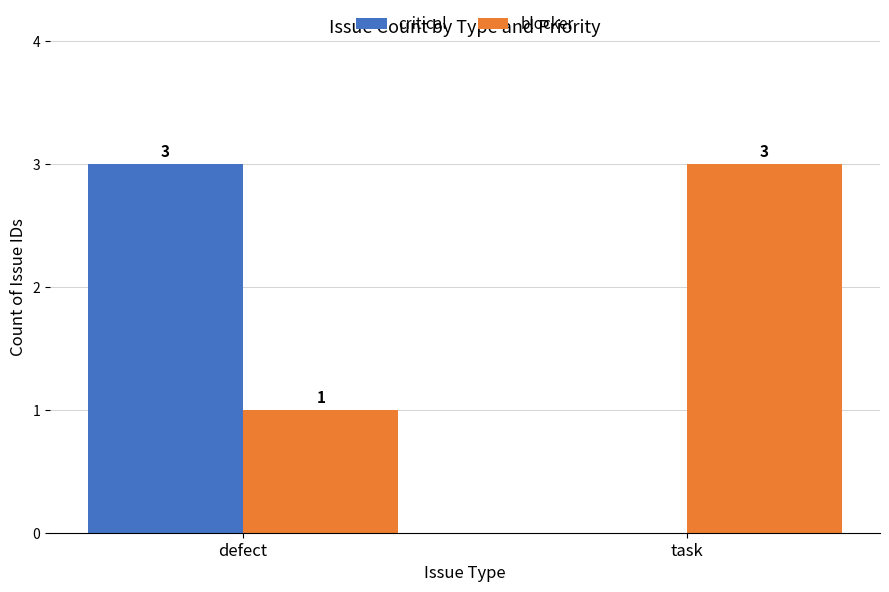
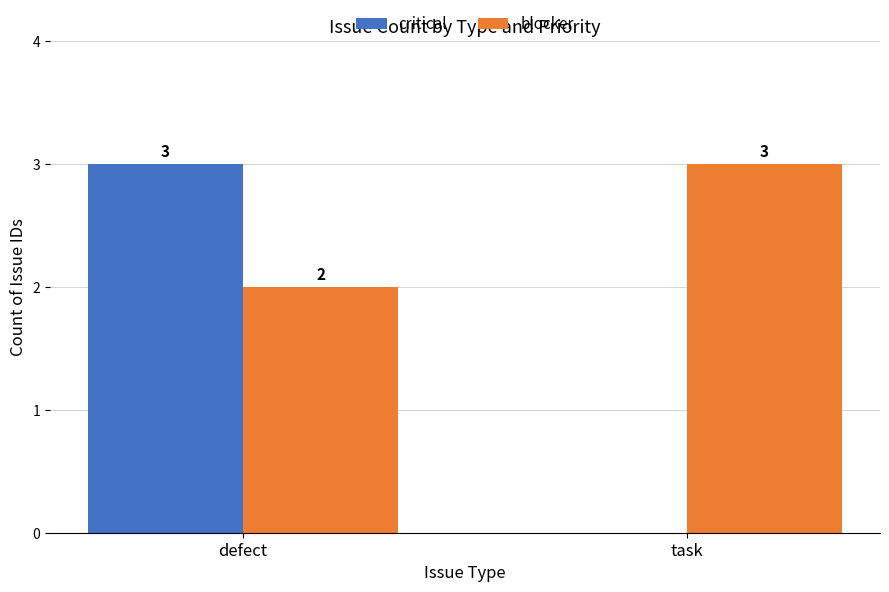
  {
    "critical": {
      "defect": 3
    },
    "blocker": {
-     "defect": 1,
+     "defect": 2,
      "task": 3
    }
  }
